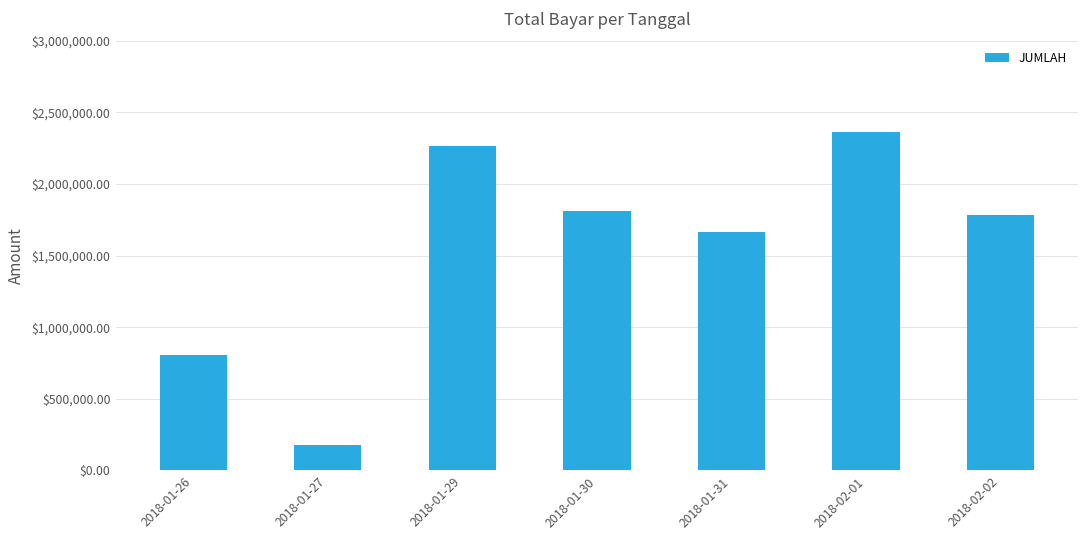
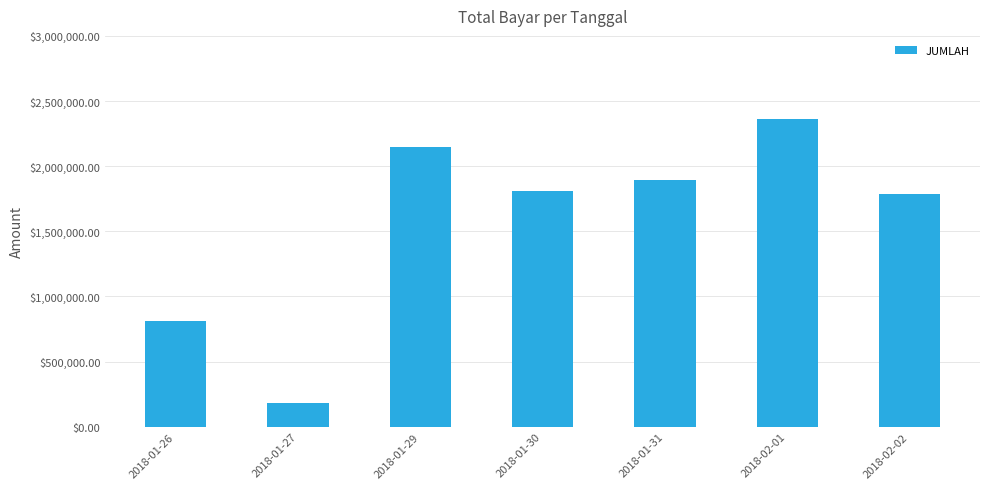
  {
    "2018-01-26": "$810,000",
    "2018-01-27": "$180,000",
-   "2018-01-29": "$2,270,000",
+   "2018-01-29": "$2,150,000",
    "2018-01-30": "$1,810,000",
-   "2018-01-31": "$1,660,000",
+   "2018-01-31": "$1,890,000",
    "2018-02-01": "$2,360,000",
    "2018-02-02": "$1,780,000"
  }
